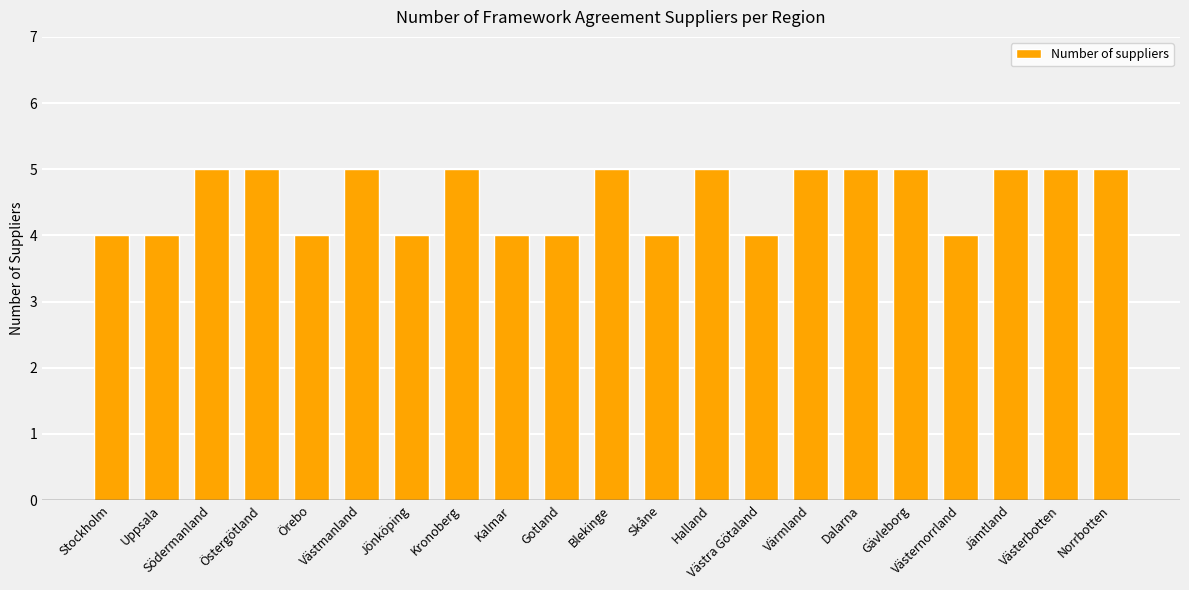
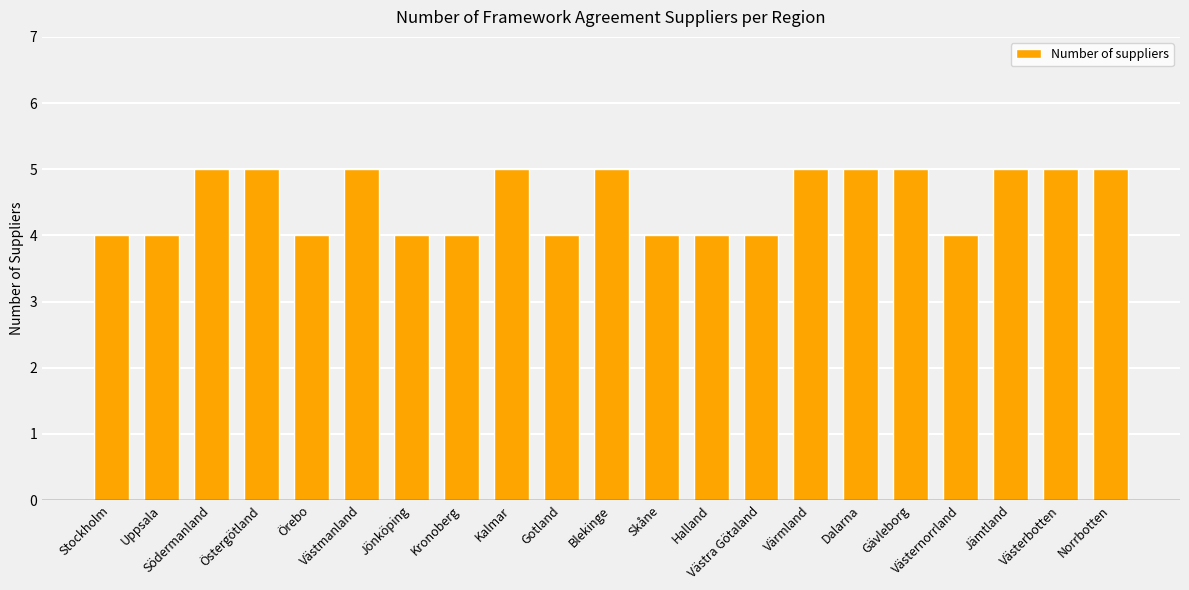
  {
    "Stockholm": 4,
    "Uppsala": 4,
    "Södermanland": 5,
    "Östergötland": 5,
    "Örebo": 4,
    "Västmanland": 5,
    "Jönköping": 4,
-   "Kronoberg": 5,
-   "Kalmar": 4,
+   "Kronoberg": 4,
+   "Kalmar": 5,
    "Gotland": 4,
    "Blekinge": 5,
    "Skåne": 4,
-   "Halland": 5,
+   "Halland": 4,
    "Västra Götaland": 4,
    "Värmland": 5,
    "Dalarna": 5,
    "Gävleborg": 5,
    "Västernorrland": 4,
    "Jämtland": 5,
    "Västerbotten": 5,
    "Norrbotten": 5
  }
